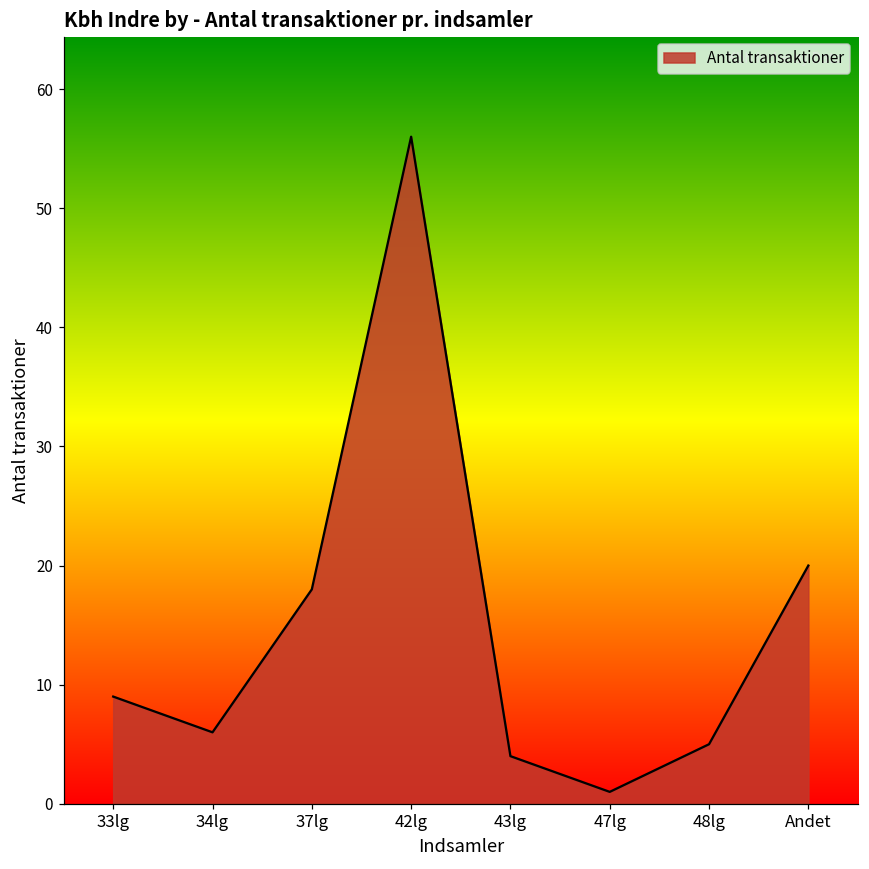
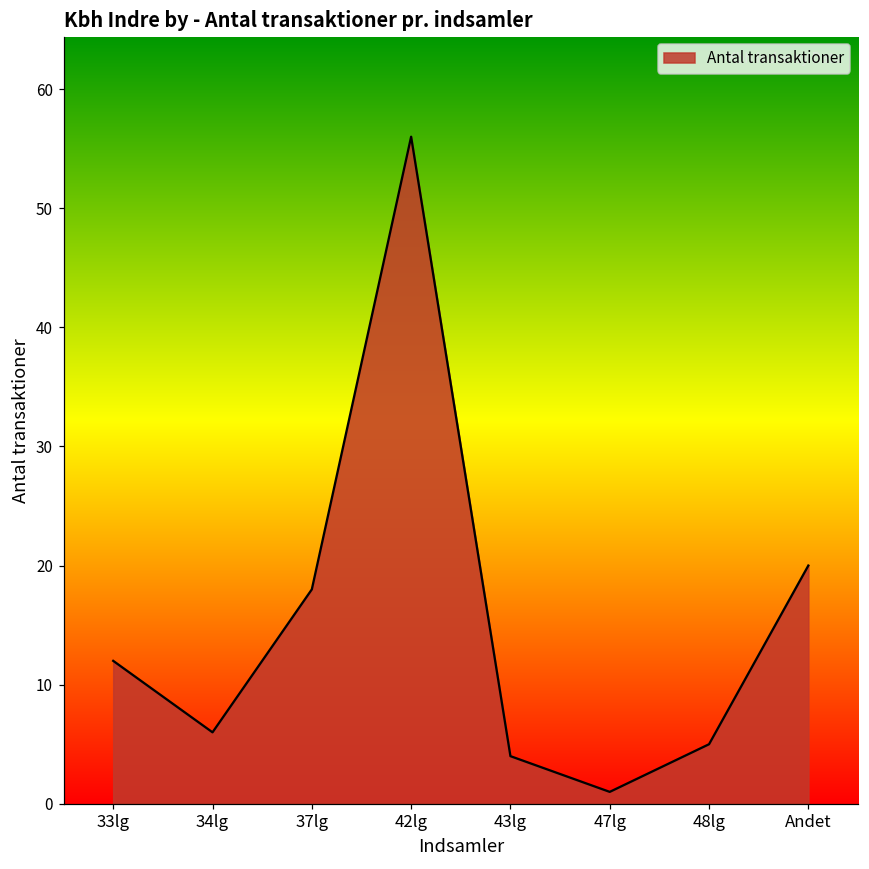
  {
-   "33lg": 9,
+   "33lg": 12,
    "34lg": 6,
    "37lg": 18,
    "42lg": 56,
    "43lg": 4,
    "47lg": 1,
    "48lg": 5,
    "Andet": 20
  }
